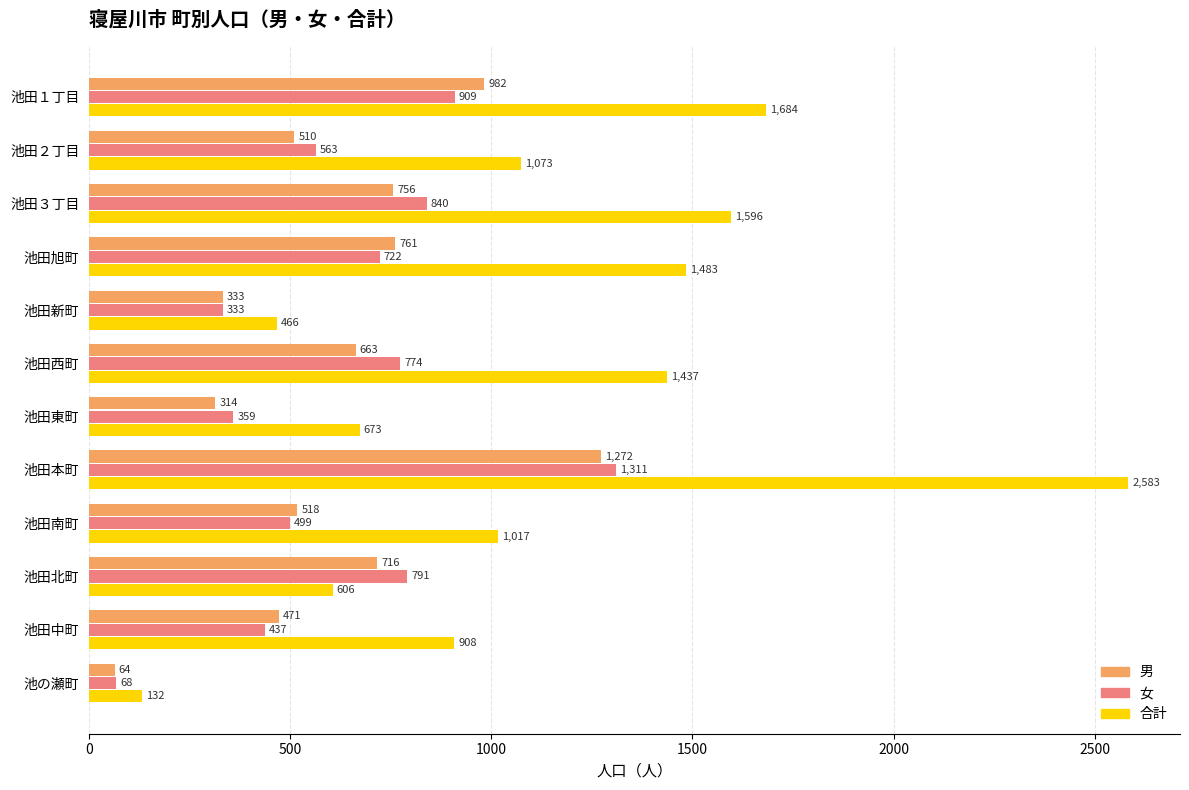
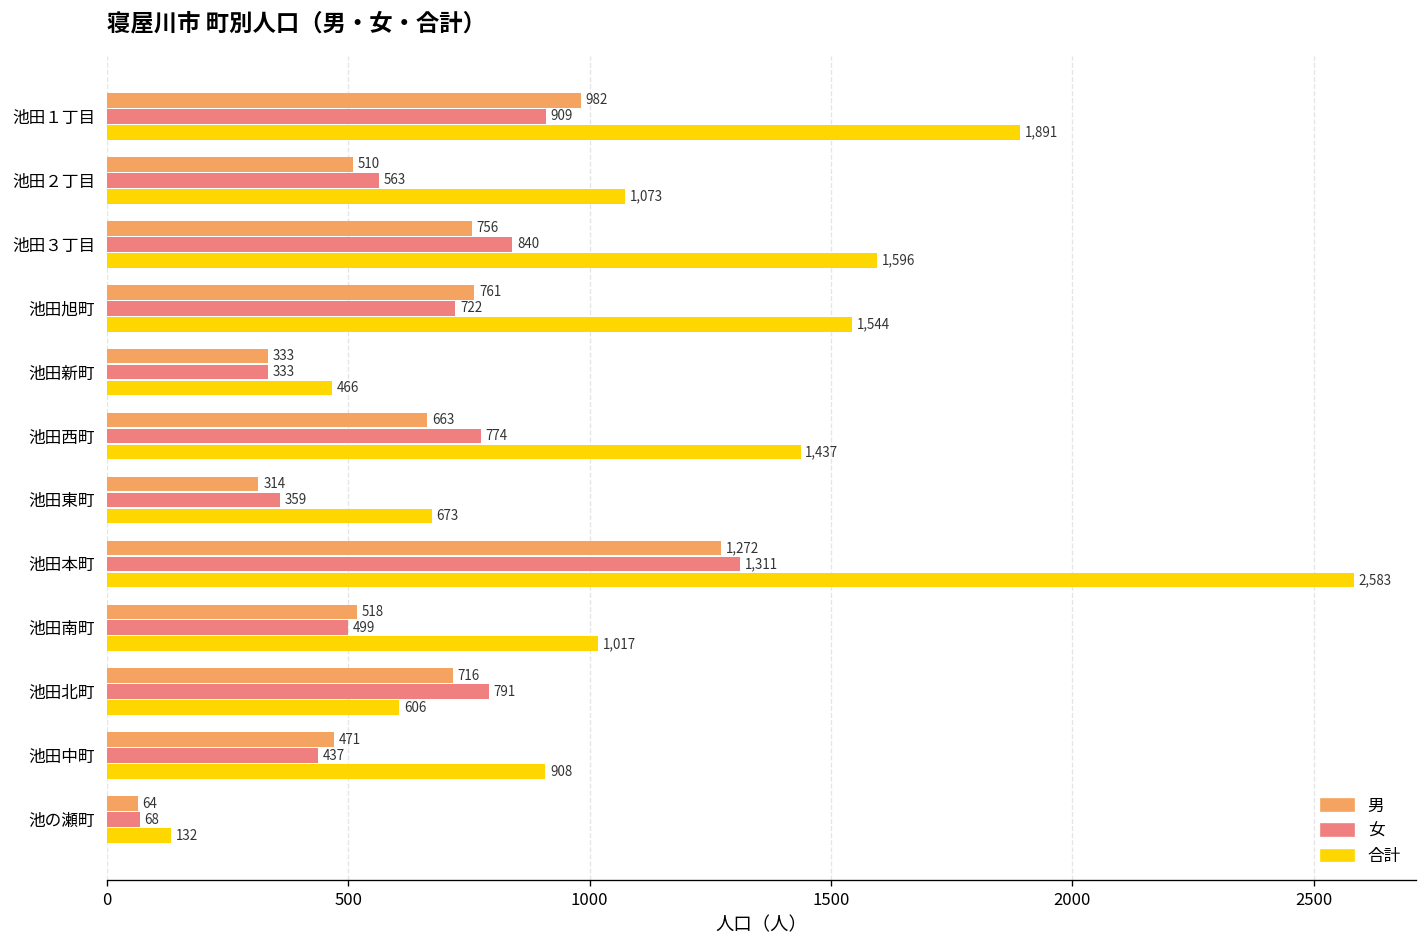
  {
    "合計": {
-     "池田１丁目": "1,684",
+     "池田１丁目": "1,891",
      "池田２丁目": "1,073",
      "池田３丁目": "1,596",
-     "池田旭町": "1,483",
+     "池田旭町": "1,544",
      "池田新町": "466",
      "池田西町": "1,437",
      "池田東町": "673",
      "池田本町": "2,583",
      "池田南町": "1,017",
      "池田北町": "606",
      "池田中町": "908",
      "池の瀬町": "132"
    }
  }
